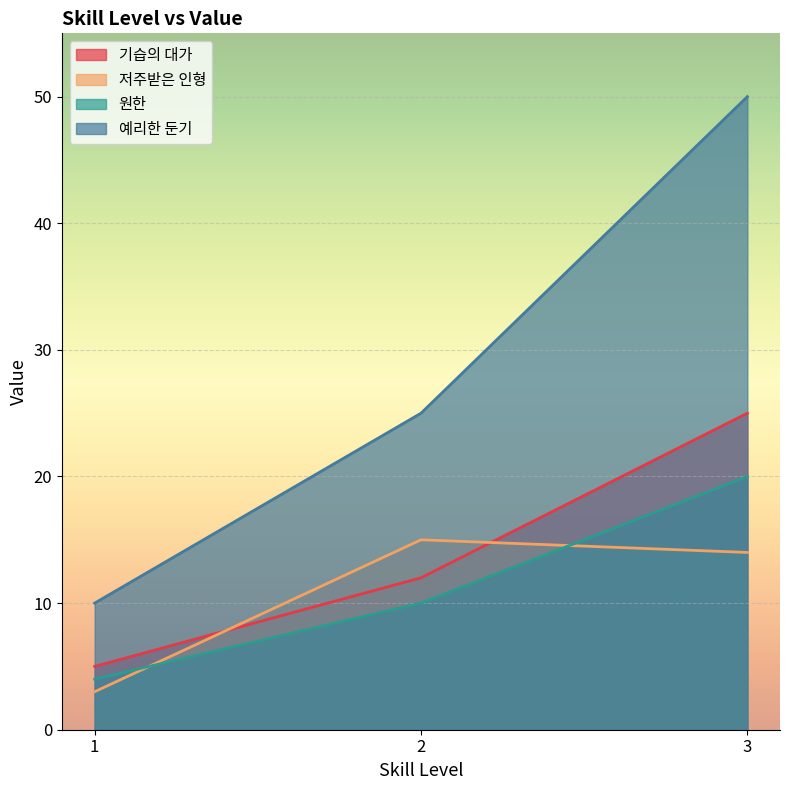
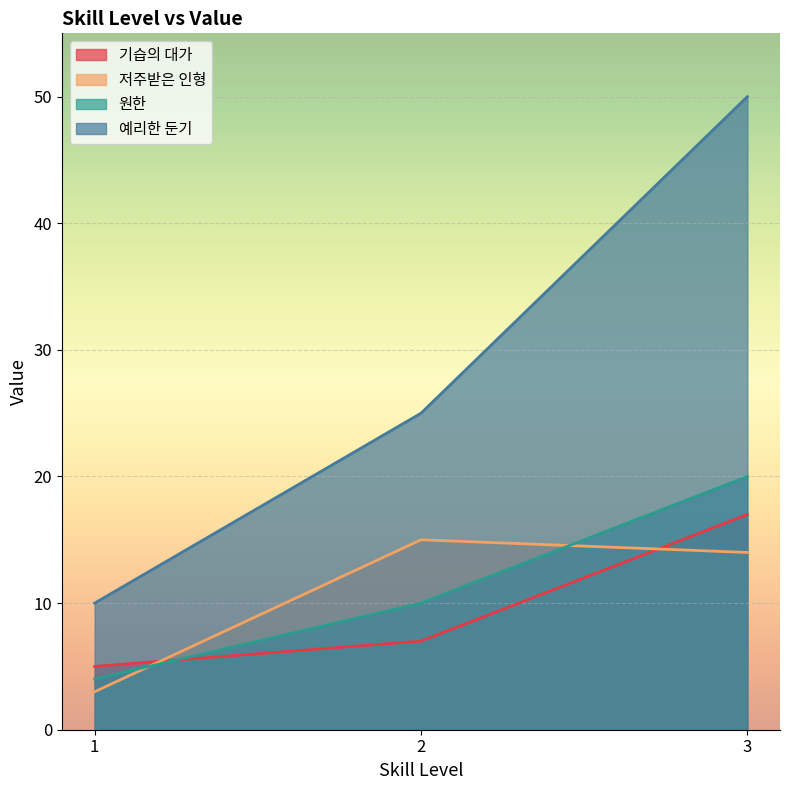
  {
    "기습의 대가": {
      "1": 5,
-     "2": 12,
-     "3": 25
+     "2": 7,
+     "3": 17
    },
    "저주받은 인형": {
      "1": 3,
      "2": 15,
      "3": 14
    }
  }
